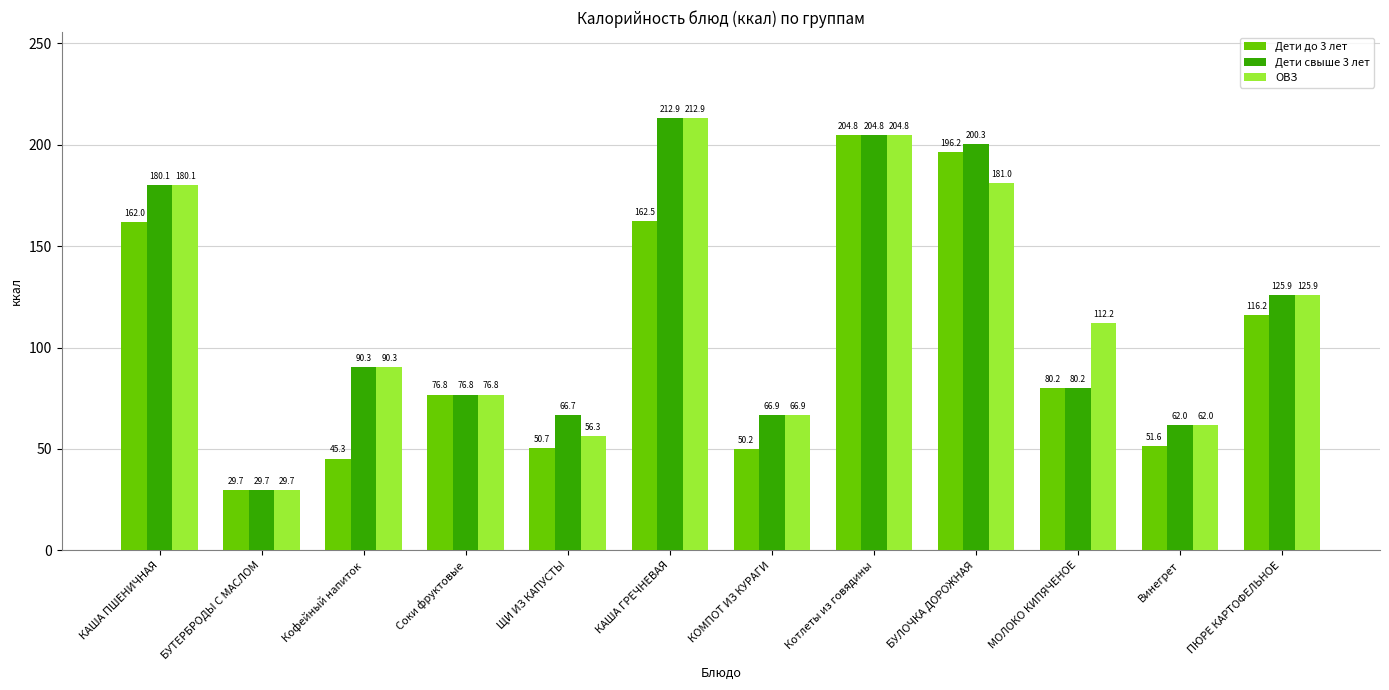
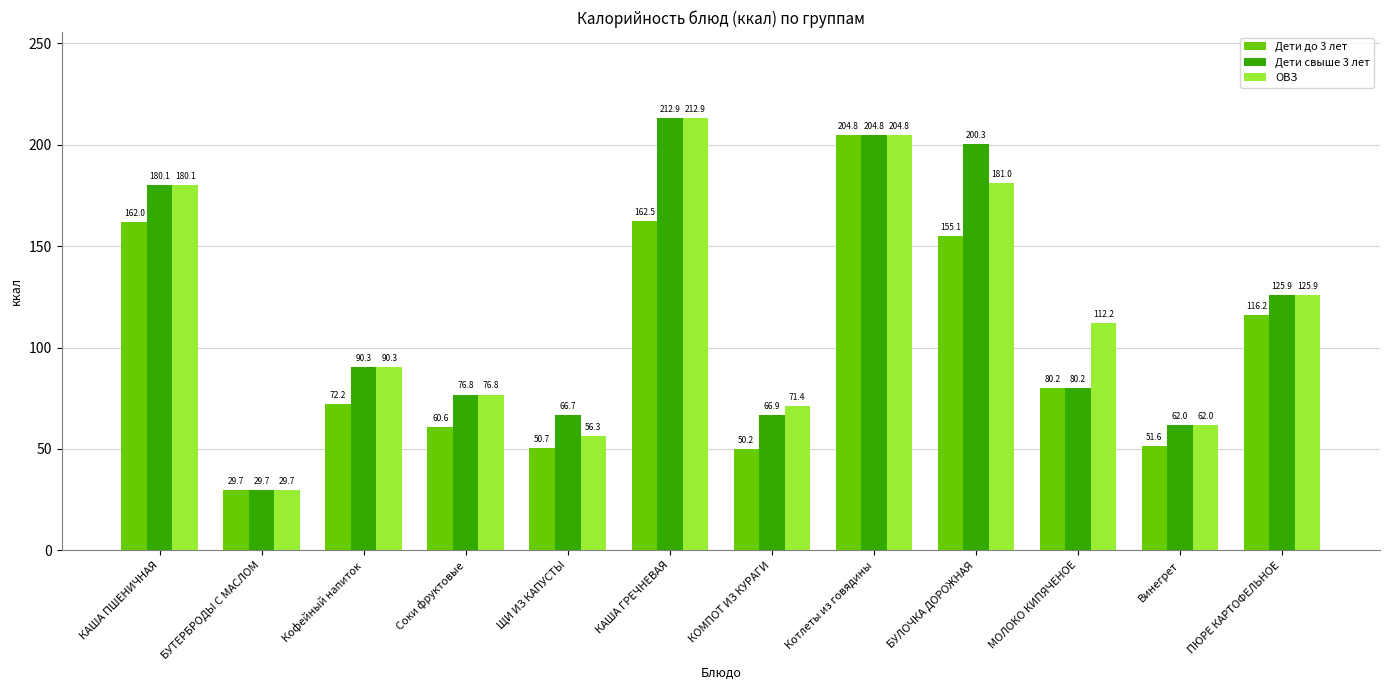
  {
    "Дети до 3 лет": {
      "КАША ПШЕНИЧНАЯ": 162.0,
      "БУТЕРБРОДЫ С МАСЛОМ": 29.7,
-     "Кофейный напиток": 45.3,
-     "Соки фруктовые": 76.8,
+     "Кофейный напиток": 72.2,
+     "Соки фруктовые": 60.6,
      "ЩИ ИЗ КАПУСТЫ": 50.7,
      "КАША ГРЕЧНЕВАЯ": 162.5,
      "КОМПОТ ИЗ КУРАГИ": 50.2,
      "Котлеты из говядины": 204.8,
-     "БУЛОЧКА ДОРОЖНАЯ": 196.2,
+     "БУЛОЧКА ДОРОЖНАЯ": 155.1,
      "МОЛОКО КИПЯЧЕНОЕ": 80.2,
      "Винегрет": 51.6,
      "ПЮРЕ КАРТОФЕЛЬНОЕ": 116.2
    },
    "Дети свыше 3 лет": {
      "КАША ПШЕНИЧНАЯ": 180.1,
      "БУТЕРБРОДЫ С МАСЛОМ": 29.7,
      "Кофейный напиток": 90.3,
      "Соки фруктовые": 76.8,
      "ЩИ ИЗ КАПУСТЫ": 66.7,
      "КАША ГРЕЧНЕВАЯ": 212.9,
      "КОМПОТ ИЗ КУРАГИ": 66.9,
      "Котлеты из говядины": 204.8,
      "БУЛОЧКА ДОРОЖНАЯ": 200.3,
      "МОЛОКО КИПЯЧЕНОЕ": 80.2,
      "Винегрет": 62.0,
      "ПЮРЕ КАРТОФЕЛЬНОЕ": 125.9
    },
    "ОВЗ": {
      "КАША ПШЕНИЧНАЯ": 180.1,
      "БУТЕРБРОДЫ С МАСЛОМ": 29.7,
      "Кофейный напиток": 90.3,
      "Соки фруктовые": 76.8,
      "ЩИ ИЗ КАПУСТЫ": 56.3,
      "КАША ГРЕЧНЕВАЯ": 212.9,
-     "КОМПОТ ИЗ КУРАГИ": 66.9,
+     "КОМПОТ ИЗ КУРАГИ": 71.4,
      "Котлеты из говядины": 204.8,
      "БУЛОЧКА ДОРОЖНАЯ": 181.0,
      "МОЛОКО КИПЯЧЕНОЕ": 112.2,
      "Винегрет": 62.0,
      "ПЮРЕ КАРТОФЕЛЬНОЕ": 125.9
    }
  }
